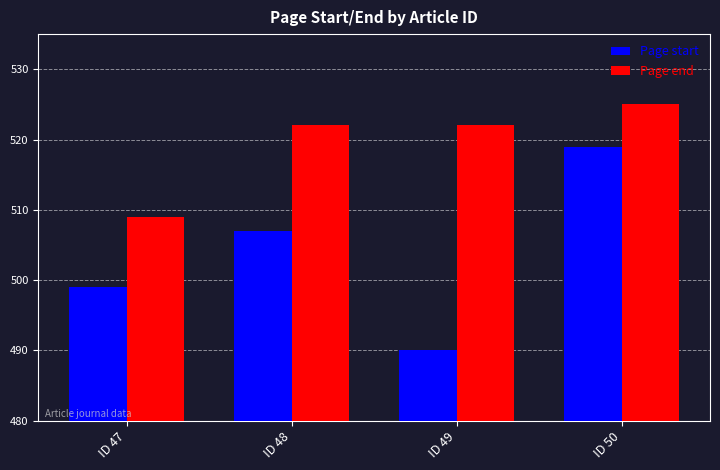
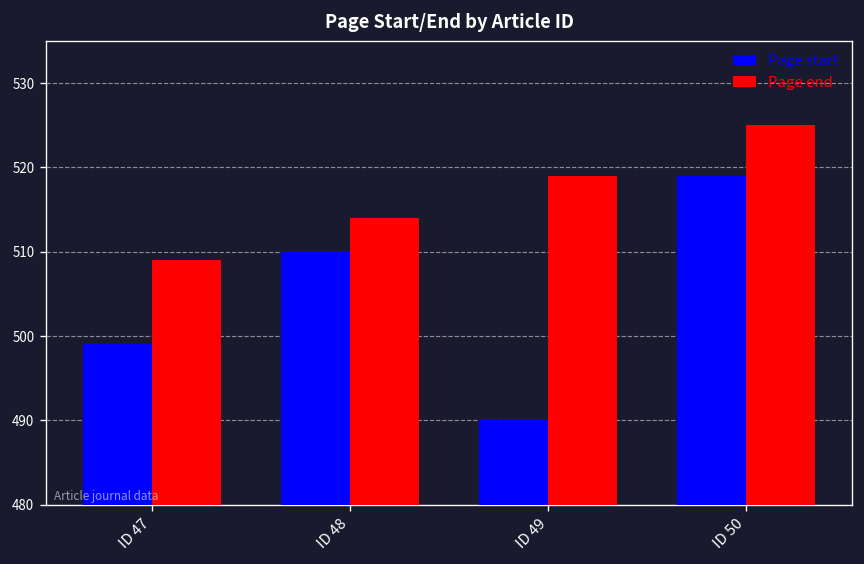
  {
    "Page start": {
      "ID 47": 499,
-     "ID 48": 507,
+     "ID 48": 510,
      "ID 49": 490,
      "ID 50": 519
    },
    "Page end": {
      "ID 47": 509,
-     "ID 48": 522,
-     "ID 49": 522,
+     "ID 48": 514,
+     "ID 49": 519,
      "ID 50": 525
    }
  }
